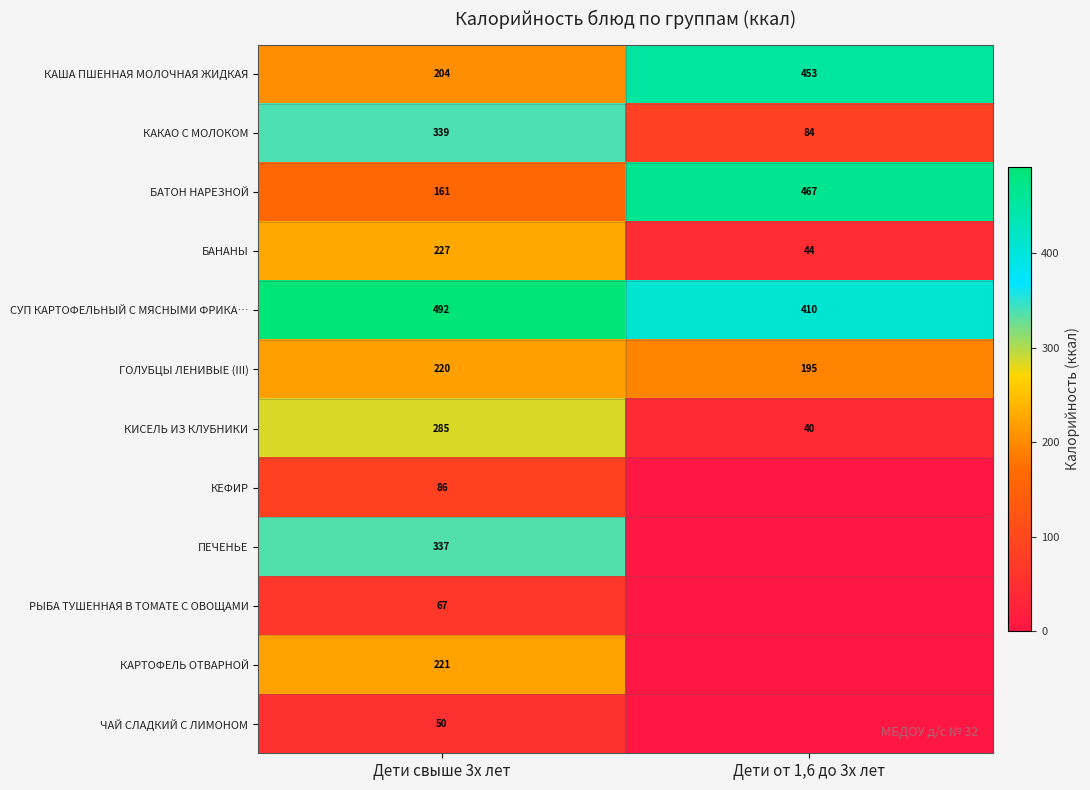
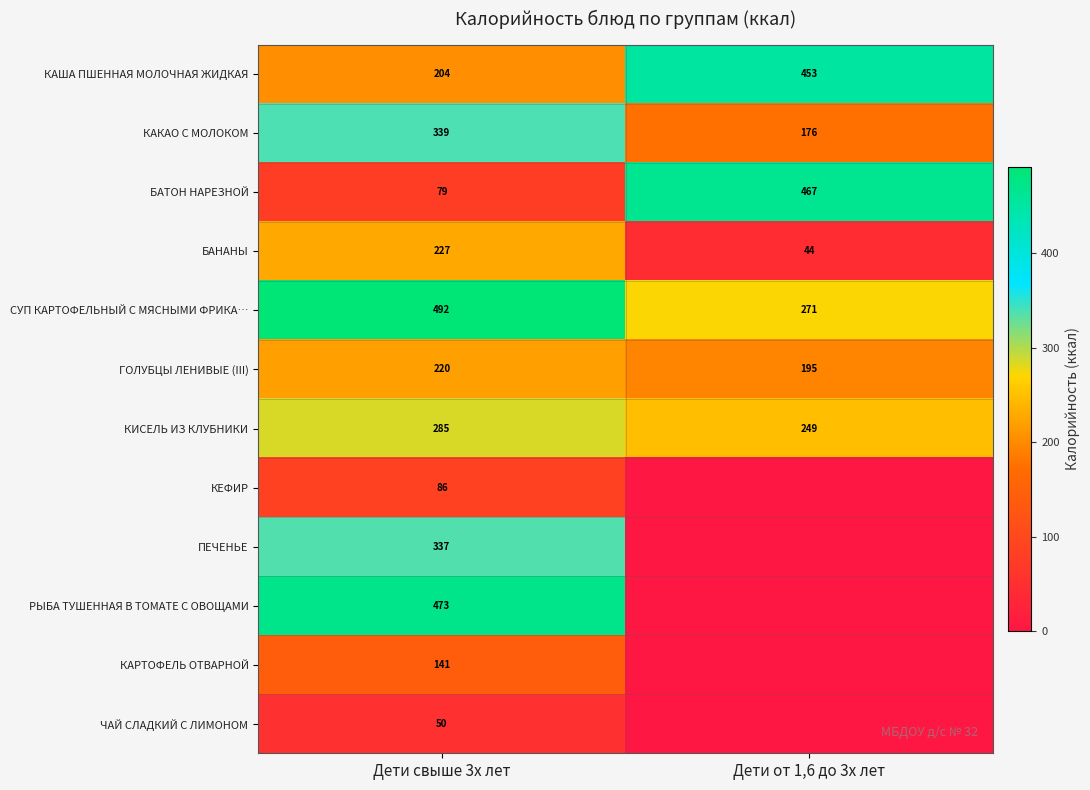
  {
    "КАША ПШЕННАЯ МОЛОЧНАЯ ЖИДКАЯ": {
      "Дети свыше 3х лет": 204,
      "Дети от 1,6 до 3х лет": 453
    },
    "КАКАО С МОЛОКОМ": {
      "Дети свыше 3х лет": 339,
-     "Дети от 1,6 до 3х лет": 84
+     "Дети от 1,6 до 3х лет": 176
    },
    "БАТОН НАРЕЗНОЙ": {
-     "Дети свыше 3х лет": 161,
+     "Дети свыше 3х лет": 79,
      "Дети от 1,6 до 3х лет": 467
    },
    "БАНАНЫ": {
      "Дети свыше 3х лет": 227,
      "Дети от 1,6 до 3х лет": 44
    },
    "СУП КАРТОФЕЛЬНЫЙ С МЯСНЫМИ ФРИКА…": {
      "Дети свыше 3х лет": 492,
-     "Дети от 1,6 до 3х лет": 410
+     "Дети от 1,6 до 3х лет": 271
    },
    "ГОЛУБЦЫ ЛЕНИВЫЕ (III)": {
      "Дети свыше 3х лет": 220,
      "Дети от 1,6 до 3х лет": 195
    },
    "КИСЕЛЬ ИЗ КЛУБНИКИ": {
      "Дети свыше 3х лет": 285,
-     "Дети от 1,6 до 3х лет": 40
+     "Дети от 1,6 до 3х лет": 249
    },
    "КЕФИР": {
      "Дети свыше 3х лет": 86
    },
    "ПЕЧЕНЬЕ": {
      "Дети свыше 3х лет": 337
    },
    "РЫБА ТУШЕННАЯ В ТОМАТЕ С ОВОЩАМИ": {
-     "Дети свыше 3х лет": 67
+     "Дети свыше 3х лет": 473
    },
    "КАРТОФЕЛЬ ОТВАРНОЙ": {
-     "Дети свыше 3х лет": 221
+     "Дети свыше 3х лет": 141
    },
    "ЧАЙ СЛАДКИЙ С ЛИМОНОМ": {
      "Дети свыше 3х лет": 50,
      "Дети от 1,6 до 3х лет": 32
    }
  }
